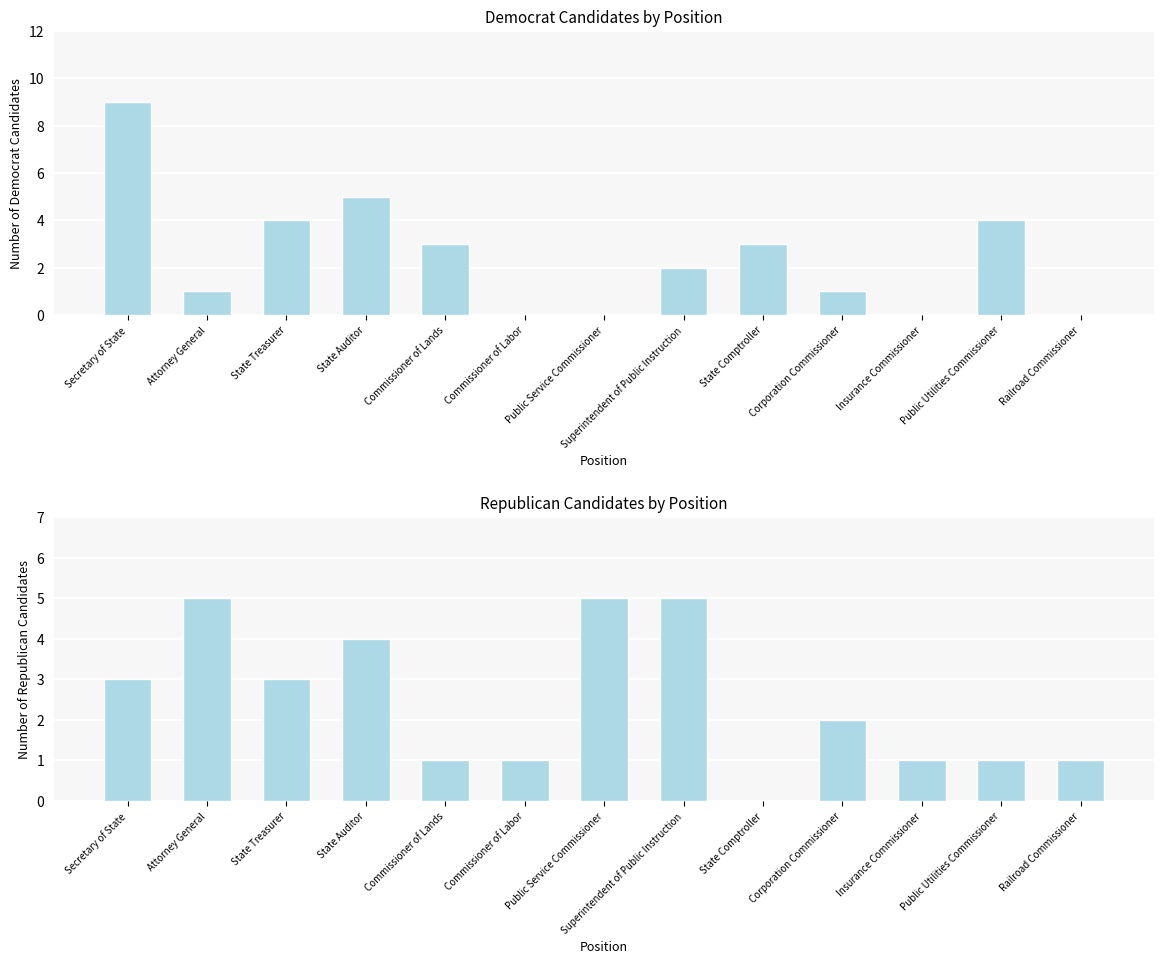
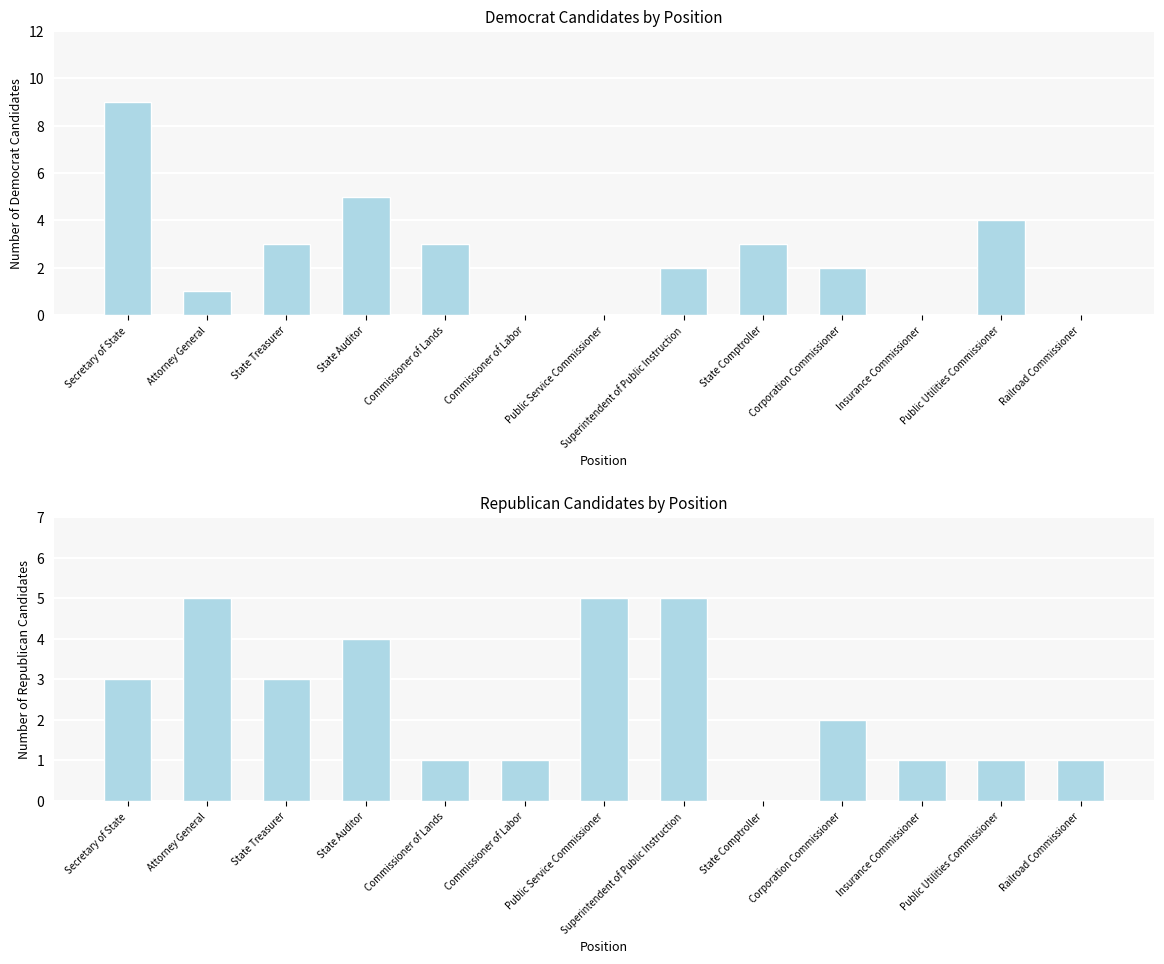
  {
    "Democrat Candidates by Position": {
      "Secretary of State": 9,
      "Attorney General": 1,
-     "State Treasurer": 4,
+     "State Treasurer": 3,
      "State Auditor": 5,
      "Commissioner of Lands": 3,
      "Commissioner of Labor": 0,
      "Public Service Commissioner": 0,
      "Superintendent of Public Instruction": 2,
      "State Comptroller": 3,
-     "Corporation Commissioner": 1,
+     "Corporation Commissioner": 2,
      "Insurance Commissioner": 0,
      "Public Utilities Commissioner": 4,
      "Railroad Commissioner": 0
    },
    "Republican Candidates by Position": {
      "Secretary of State": 3.0,
      "Attorney General": 5.0,
      "State Treasurer": 3.0,
      "State Auditor": 4.0,
      "Commissioner of Lands": 1.0,
      "Commissioner of Labor": 1.0,
      "Public Service Commissioner": 5.0,
      "Superintendent of Public Instruction": 5.0,
      "State Comptroller": 0.0,
      "Corporation Commissioner": 2.0,
      "Insurance Commissioner": 1.0,
      "Public Utilities Commissioner": 1.0,
      "Railroad Commissioner": 1.0
    }
  }
